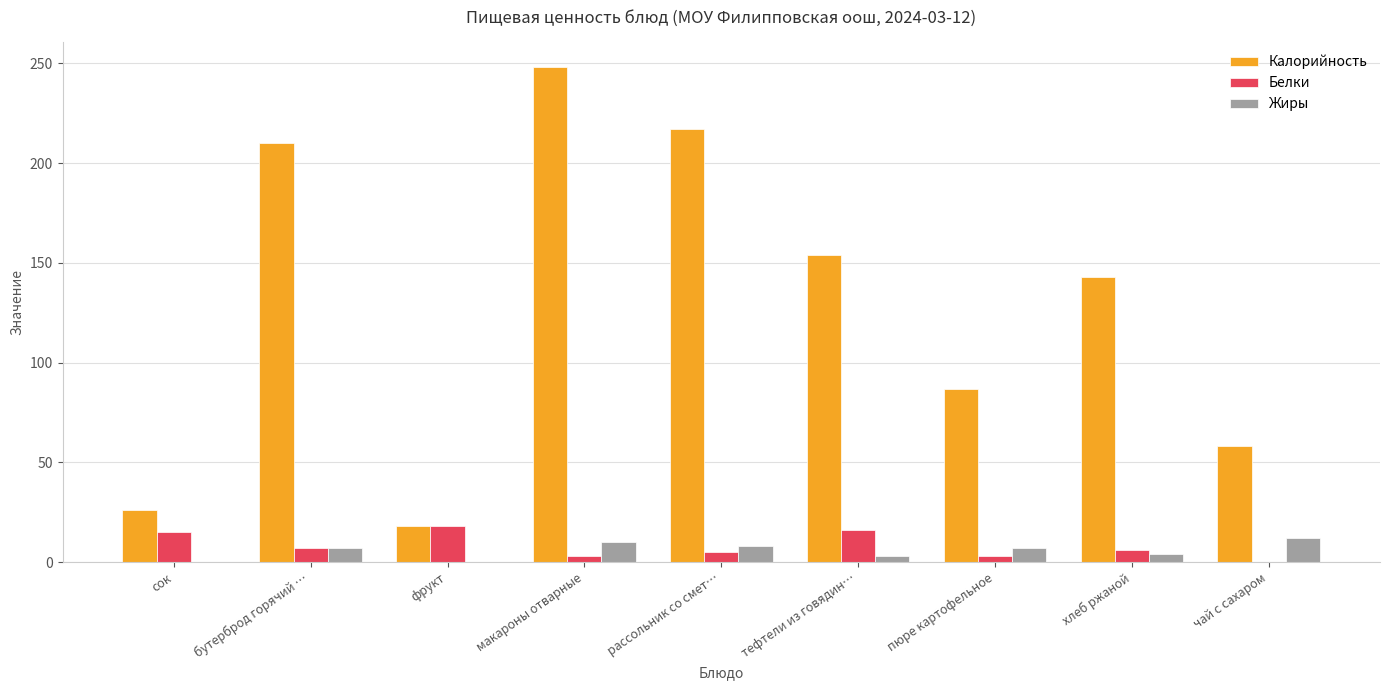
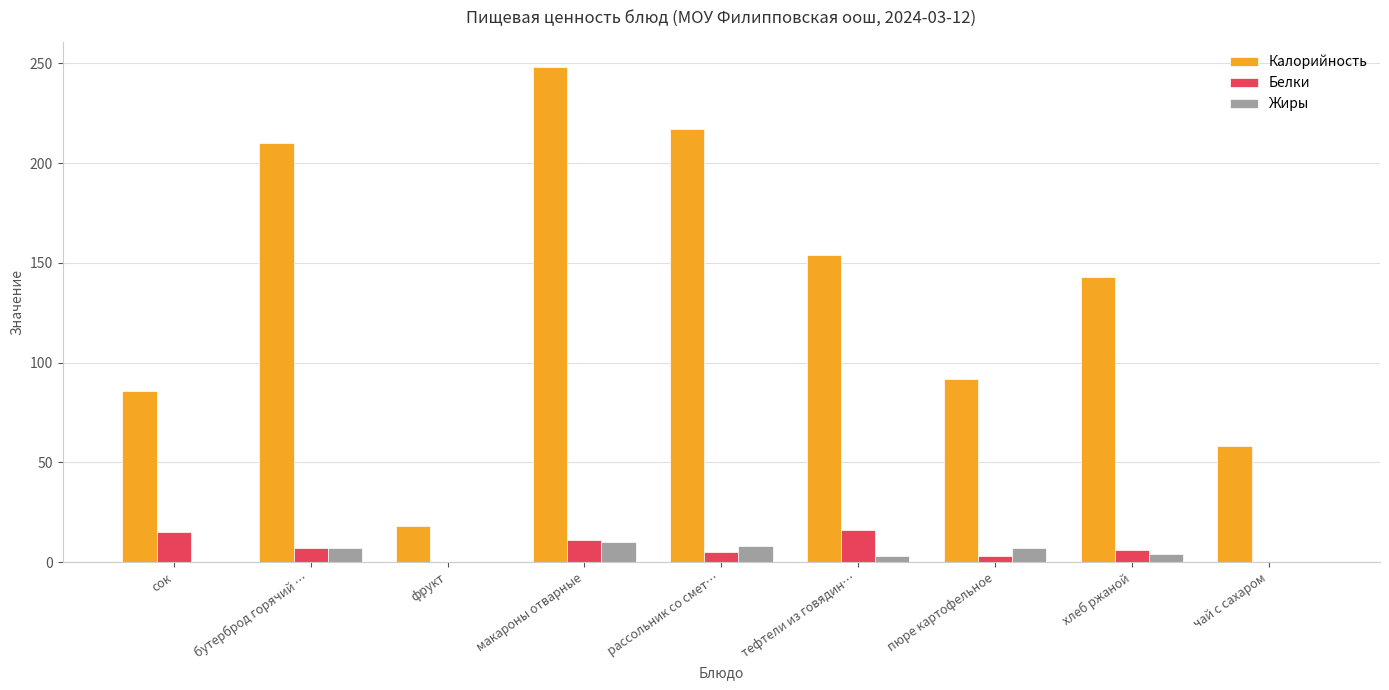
  {
    "Калорийность": {
-     "сок": 26,
+     "сок": 86,
      "бутерброд горячий …": 210,
      "фрукт": 18,
      "макароны отварные": 248,
      "рассольник со смет…": 217,
      "тефтели из говядин…": 154,
-     "пюре картофельное": 87,
+     "пюре картофельное": 92,
      "хлеб ржаной": 143,
      "чай с сахаром": 58
    },
    "Белки": {
      "сок": 15,
      "бутерброд горячий …": 7,
-     "фрукт": 18,
-     "макароны отварные": 3,
+     "фрукт": 0,
+     "макароны отварные": 11,
      "рассольник со смет…": 5,
      "тефтели из говядин…": 16,
      "пюре картофельное": 3,
      "хлеб ржаной": 6,
      "чай с сахаром": 0
    },
    "Жиры": {
      "сок": 0,
      "бутерброд горячий …": 7,
      "фрукт": 0,
      "макароны отварные": 10,
      "рассольник со смет…": 8,
      "тефтели из говядин…": 3,
      "пюре картофельное": 7,
      "хлеб ржаной": 4,
-     "чай с сахаром": 12
+     "чай с сахаром": 0
    }
  }
